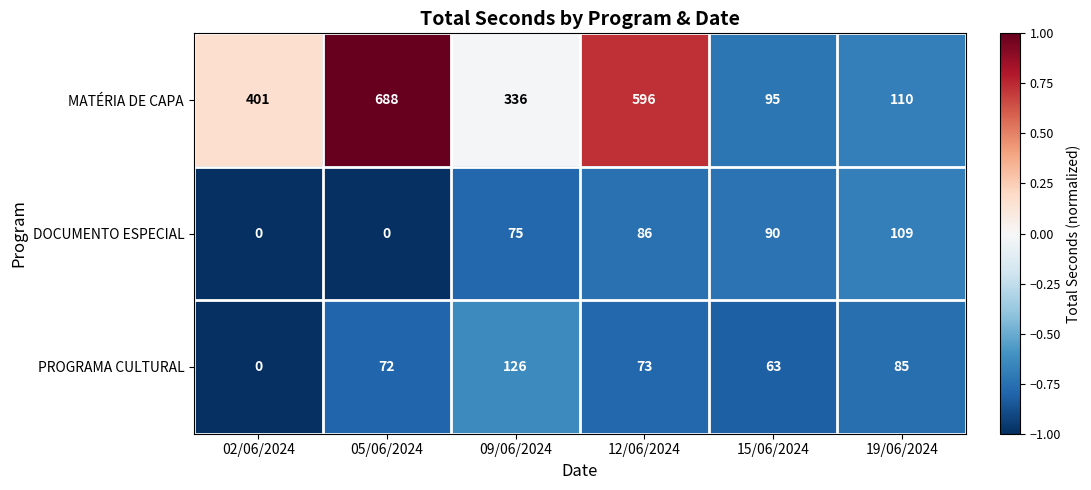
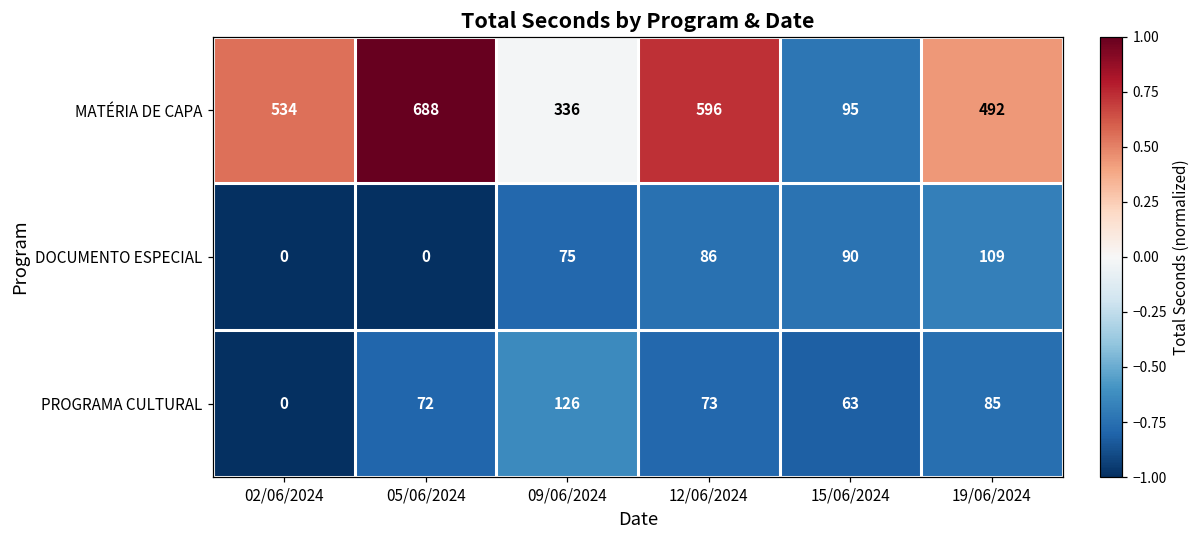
  {
    "MATÉRIA DE CAPA": {
-     "02/06/2024": 401,
+     "02/06/2024": 534,
      "05/06/2024": 688,
      "09/06/2024": 336,
      "12/06/2024": 596,
      "15/06/2024": 95,
-     "19/06/2024": 110
+     "19/06/2024": 492
    },
    "DOCUMENTO ESPECIAL": {
      "02/06/2024": 0,
      "05/06/2024": 0,
      "09/06/2024": 75,
      "12/06/2024": 86,
      "15/06/2024": 90,
      "19/06/2024": 109
    },
    "PROGRAMA CULTURAL": {
      "02/06/2024": 0,
      "05/06/2024": 72,
      "09/06/2024": 126,
      "12/06/2024": 73,
      "15/06/2024": 63,
      "19/06/2024": 85
    }
  }
